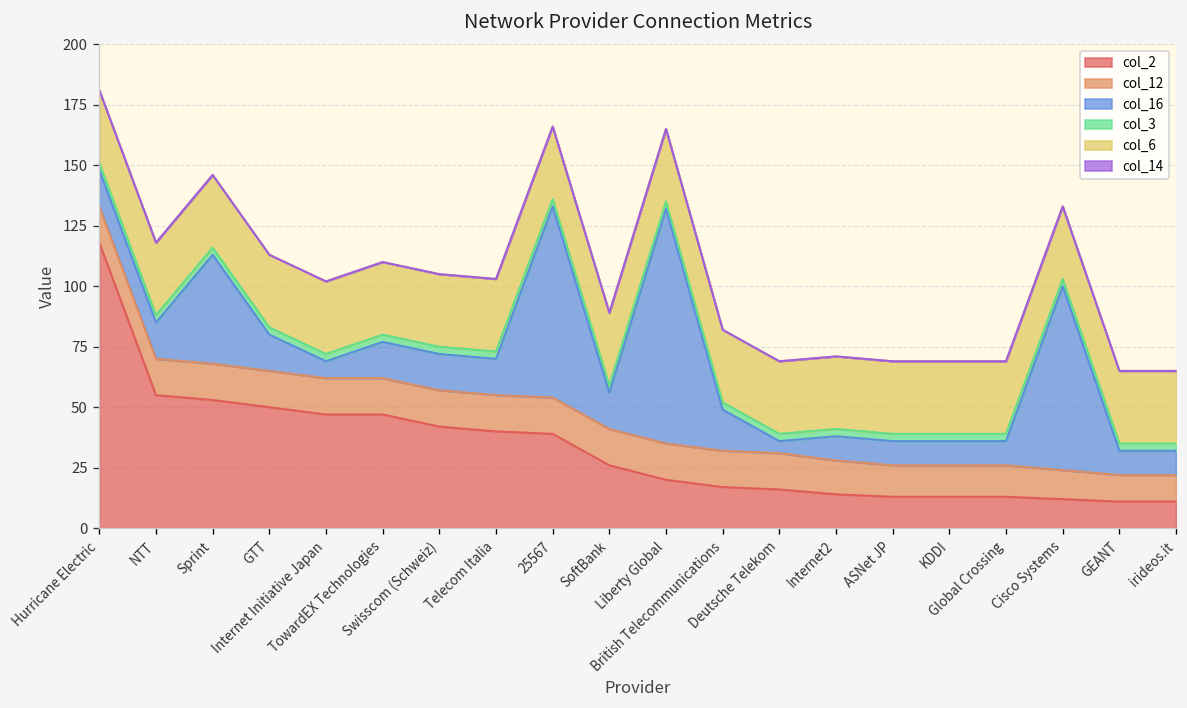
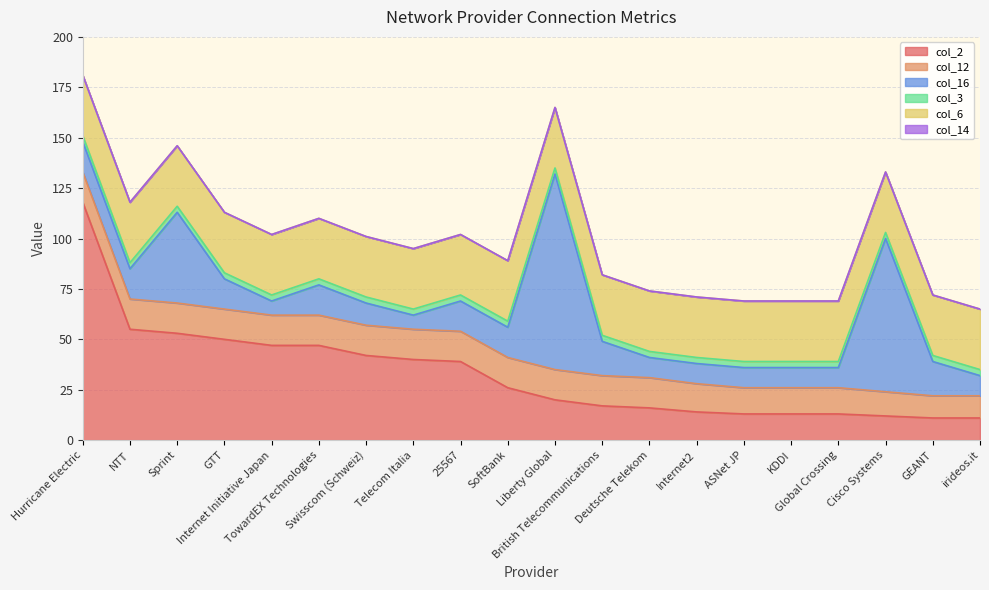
  {
    "col_16": {
      "Hurricane Electric": 15,
      "NTT": 15,
      "Sprint": 45,
      "GTT": 15,
      "Internet Initiative Japan": 7,
      "TowardEX Technologies": 15,
-     "Swisscom (Schweiz)": 15,
-     "Telecom Italia": 15,
-     "25567": 79,
+     "Swisscom (Schweiz)": 11,
+     "Telecom Italia": 7,
+     "25567": 15,
      "SoftBank": 15,
      "Liberty Global": 97,
      "British Telecommunications": 17,
-     "Deutsche Telekom": 5,
+     "Deutsche Telekom": 10,
      "Internet2": 10,
      "ASNet JP": 10,
      "KDDI": 10,
      "Global Crossing": 10,
      "Cisco Systems": 76,
-     "GEANT": 10,
+     "GEANT": 17,
      "irideos.it": 10
    },
    "col_3": {
      "Hurricane Electric": 3,
      "NTT": 3,
      "Sprint": 3,
      "GTT": 3,
      "Internet Initiative Japan": 3,
      "TowardEX Technologies": 3,
      "Swisscom (Schweiz)": 3,
      "Telecom Italia": 3,
      "25567": 3,
      "SoftBank": 3,
      "Liberty Global": 3,
      "British Telecommunications": 3,
      "Deutsche Telekom": 3,
      "Internet2": 3,
      "ASNet JP": 3,
      "KDDI": 3,
      "Global Crossing": 3,
      "Cisco Systems": 3,
      "GEANT": 3,
      "irideos.it": 3
    }
  }
